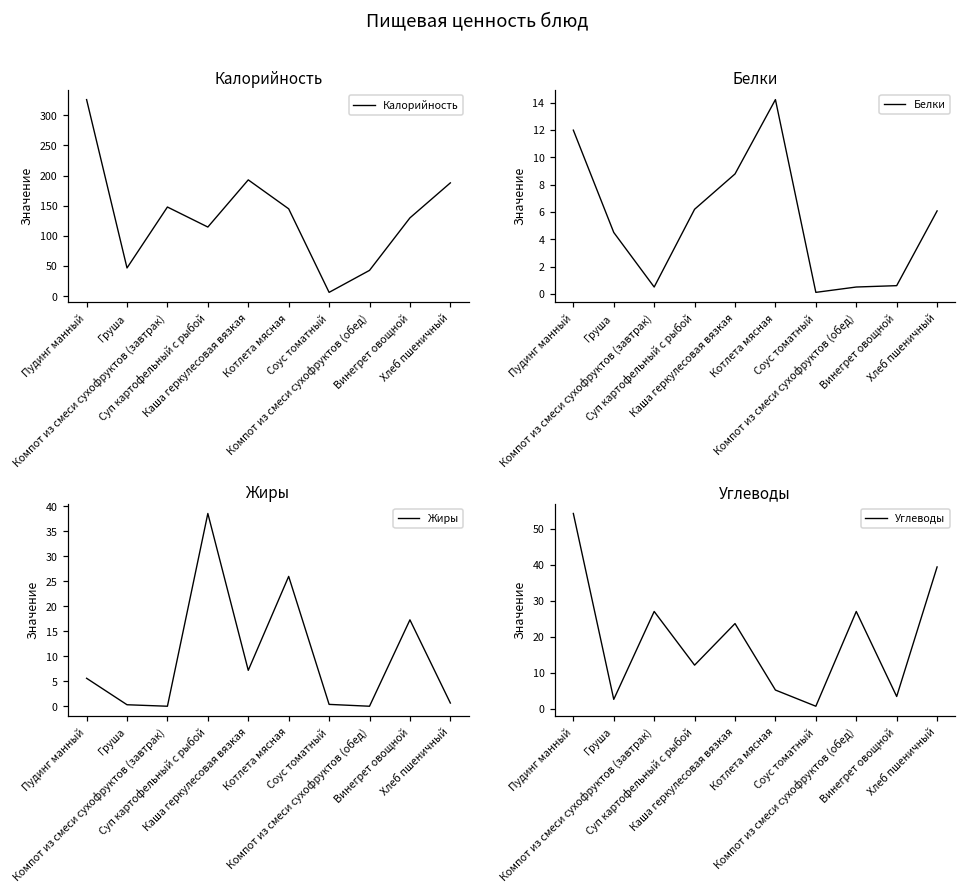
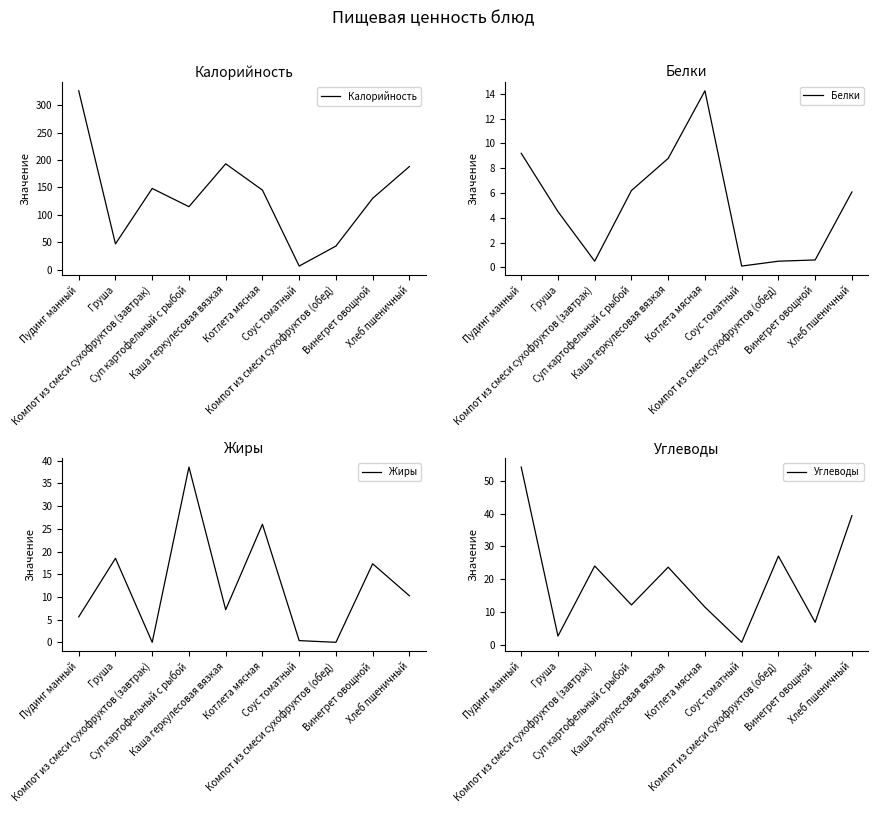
  {
    "Калорийность": {
      "Пудинг манный": 330,
      "Груша": 50,
      "Компот из смеси сухофруктов (завтрак)": 150,
      "Суп картофельный с рыбой": 110,
      "Каша геркулесовая вязкая": 190,
      "Котлета мясная": 150,
      "Соус томатный": 10,
      "Компот из смеси сухофруктов (обед)": 40,
      "Винегрет овощной": 130,
      "Хлеб пшеничный": 190
    },
    "Белки": {
-     "Пудинг манный": 12.0,
+     "Пудинг манный": 9.2,
      "Груша": 4.5,
      "Компот из смеси сухофруктов (завтрак)": 0.5,
      "Суп картофельный с рыбой": 6.2,
      "Каша геркулесовая вязкая": 8.8,
      "Котлета мясная": 14.2,
      "Соус томатный": 0.1,
      "Компот из смеси сухофруктов (обед)": 0.5,
      "Винегрет овощной": 0.6,
      "Хлеб пшеничный": 6.1
    },
    "Жиры": {
      "Пудинг манный": 6,
-     "Груша": 0,
+     "Груша": 19,
      "Компот из смеси сухофруктов (завтрак)": 0,
      "Суп картофельный с рыбой": 39,
      "Каша геркулесовая вязкая": 7,
      "Котлета мясная": 26,
      "Соус томатный": 0,
      "Компот из смеси сухофруктов (обед)": 0,
      "Винегрет овощной": 17,
-     "Хлеб пшеничный": 1
+     "Хлеб пшеничный": 10
    },
    "Углеводы": {
      "Пудинг манный": 54,
      "Груша": 3,
-     "Компот из смеси сухофруктов (завтрак)": 27,
+     "Компот из смеси сухофруктов (завтрак)": 24,
      "Суп картофельный с рыбой": 12,
      "Каша геркулесовая вязкая": 24,
-     "Котлета мясная": 5,
+     "Котлета мясная": 11,
      "Соус томатный": 1,
      "Компот из смеси сухофруктов (обед)": 27,
-     "Винегрет овощной": 3,
+     "Винегрет овощной": 7,
      "Хлеб пшеничный": 39
    }
  }
